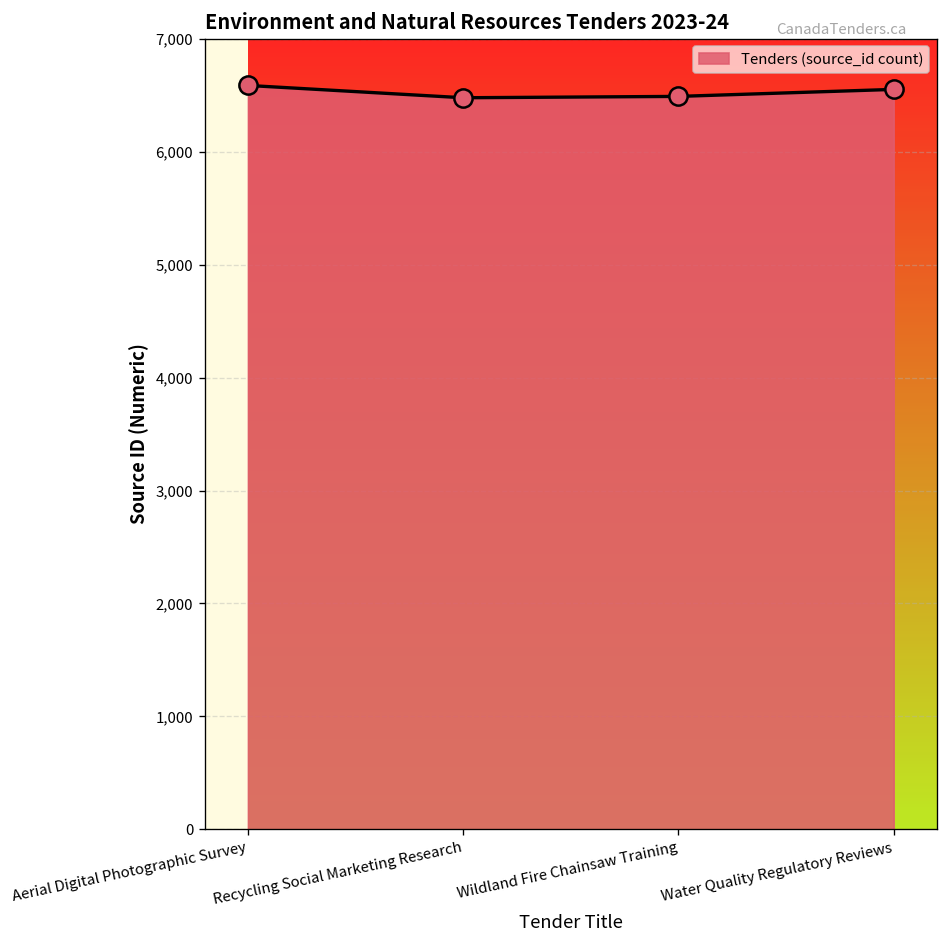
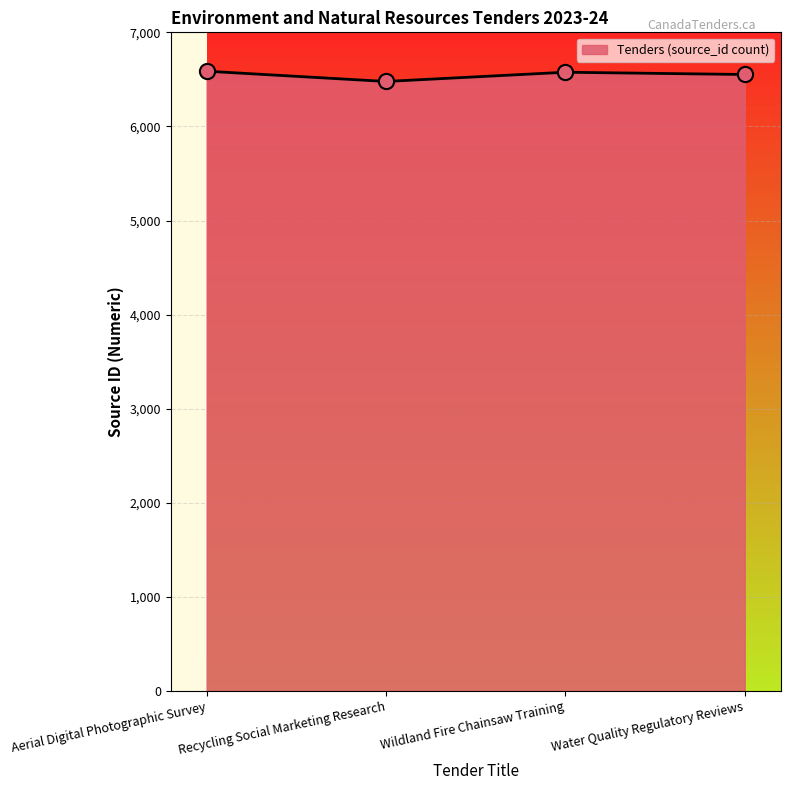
  {
    "Aerial Digital Photographic Survey": "6,600",
    "Recycling Social Marketing Research": "6,500",
-   "Wildland Fire Chainsaw Training": "6,500",
+   "Wildland Fire Chainsaw Training": "6,600",
    "Water Quality Regulatory Reviews": "6,600"
  }
